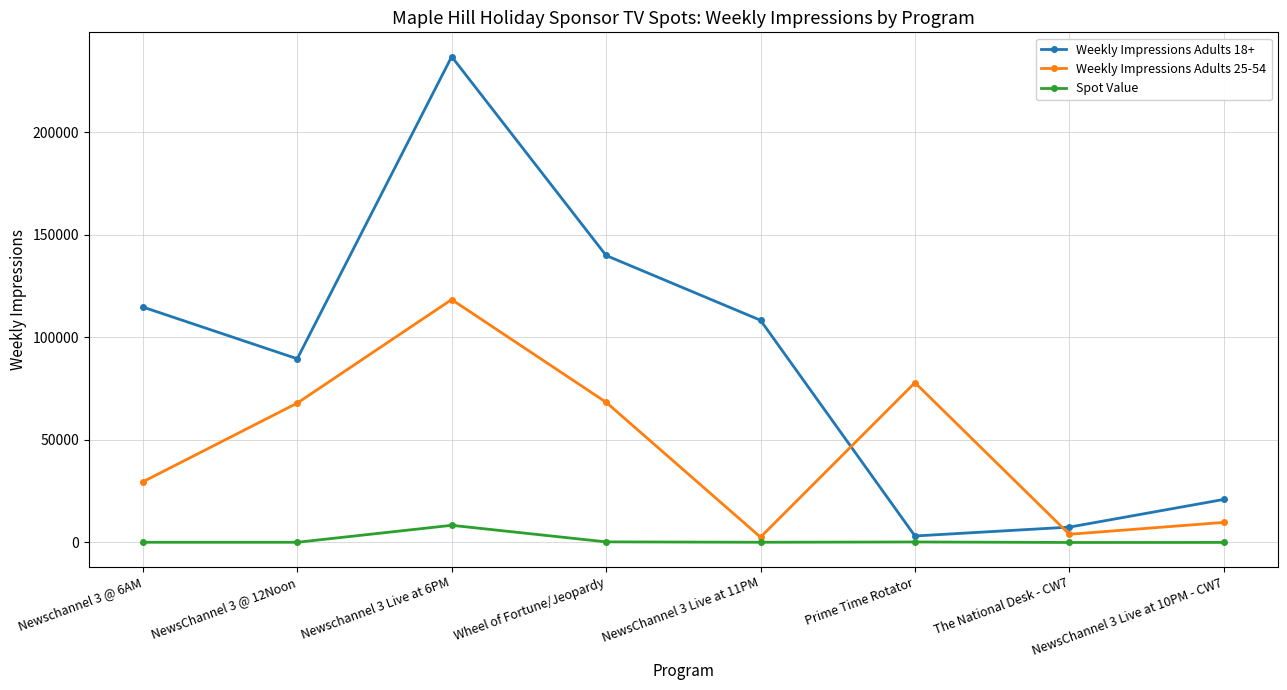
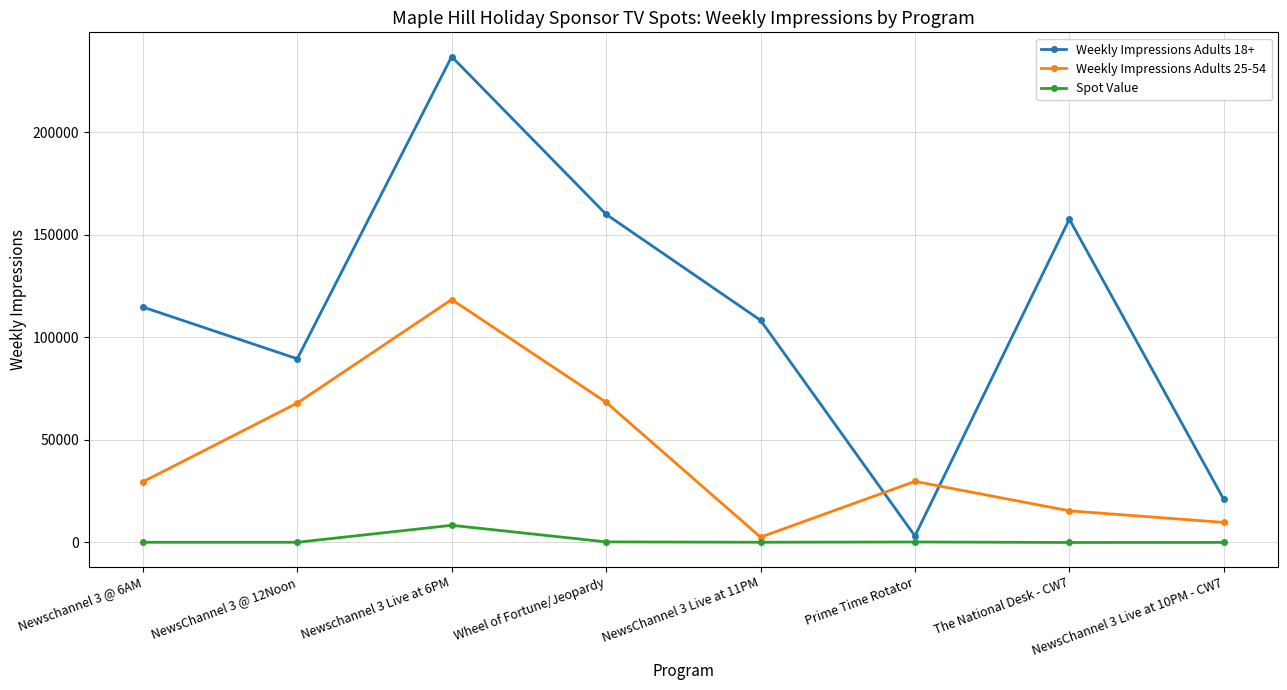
  {
    "Weekly Impressions Adults 18+": {
      "Newschannel 3 @ 6AM": 115000,
      "NewsChannel 3 @ 12Noon": 90000,
      "Newschannel 3 Live at 6PM": 237000,
-     "Wheel of Fortune/Jeopardy": 140000,
+     "Wheel of Fortune/Jeopardy": 160000,
      "NewsChannel 3 Live at 11PM": 108000,
      "Prime Time Rotator": 3000,
-     "The National Desk - CW7": 8000,
+     "The National Desk - CW7": 158000,
      "NewsChannel 3 Live at 10PM - CW7": 21000
    },
    "Weekly Impressions Adults 25-54": {
      "Newschannel 3 @ 6AM": 30000,
      "NewsChannel 3 @ 12Noon": 68000,
      "Newschannel 3 Live at 6PM": 119000,
      "Wheel of Fortune/Jeopardy": 68000,
      "NewsChannel 3 Live at 11PM": 3000,
-     "Prime Time Rotator": 78000,
-     "The National Desk - CW7": 4000,
+     "Prime Time Rotator": 30000,
+     "The National Desk - CW7": 15000,
      "NewsChannel 3 Live at 10PM - CW7": 10000
    },
    "Spot Value": {
      "Newschannel 3 @ 6AM": 0,
      "NewsChannel 3 @ 12Noon": 0,
      "Newschannel 3 Live at 6PM": 8000,
      "Wheel of Fortune/Jeopardy": 0,
      "NewsChannel 3 Live at 11PM": 0,
      "Prime Time Rotator": 0,
      "The National Desk - CW7": 0,
      "NewsChannel 3 Live at 10PM - CW7": 0
    }
  }
